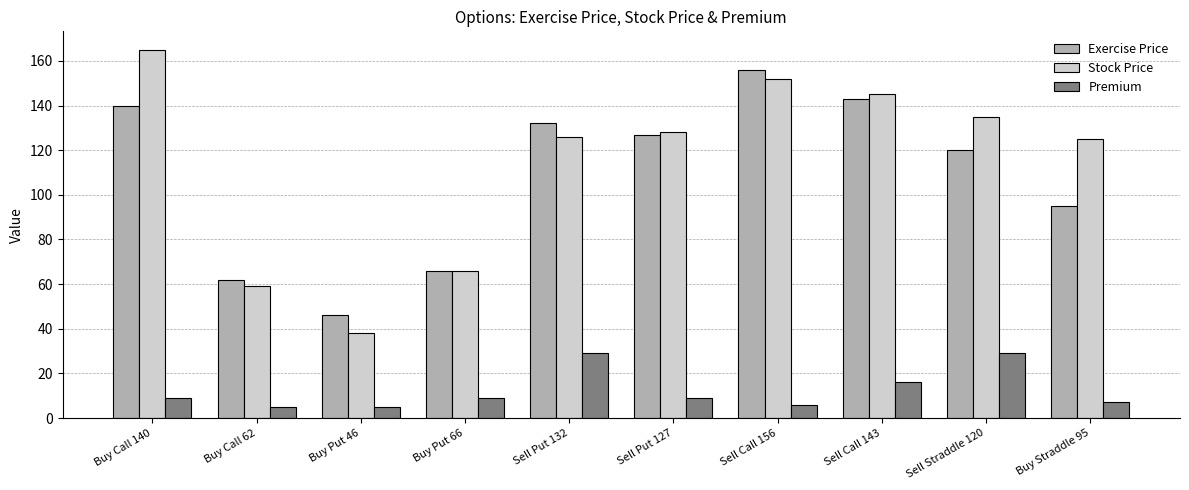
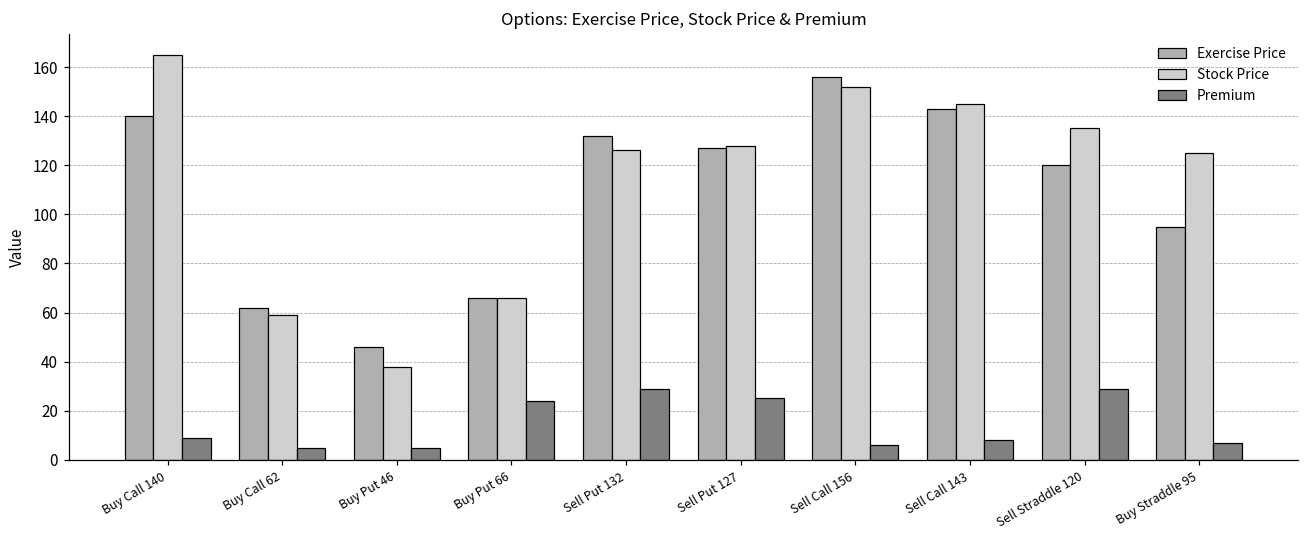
  {
    "Premium": {
      "Buy Call 140": 9,
      "Buy Call 62": 5,
      "Buy Put 46": 5,
-     "Buy Put 66": 9,
+     "Buy Put 66": 24,
      "Sell Put 132": 29,
-     "Sell Put 127": 9,
+     "Sell Put 127": 25,
      "Sell Call 156": 6,
-     "Sell Call 143": 16,
+     "Sell Call 143": 8,
      "Sell Straddle 120": 29,
      "Buy Straddle 95": 7
    }
  }
